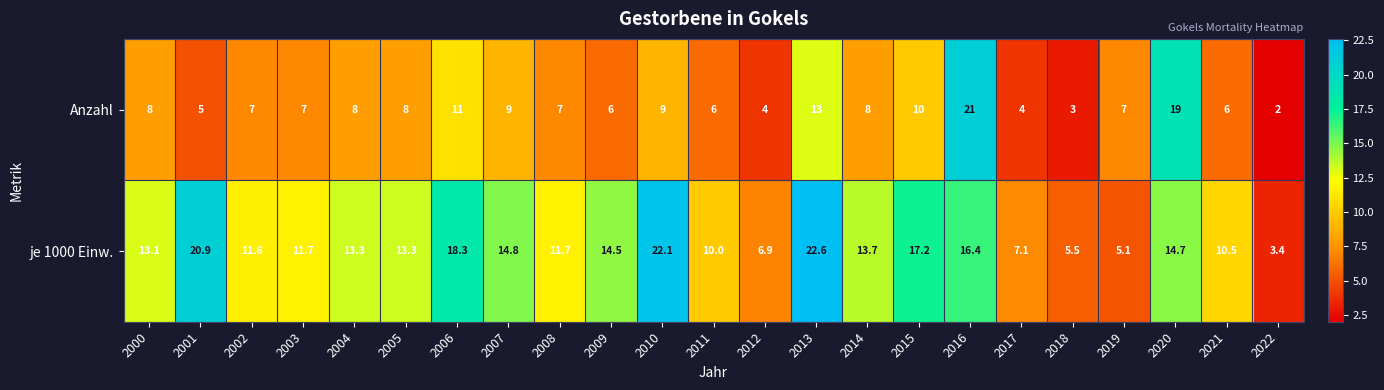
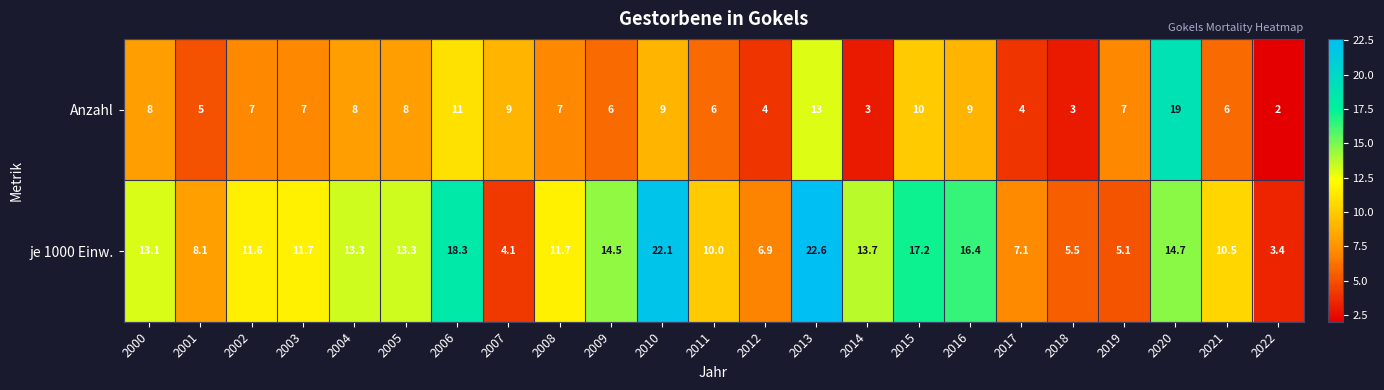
  {
    "Anzahl": {
      "2000": 8,
      "2001": 5,
      "2002": 7,
      "2003": 7,
      "2004": 8,
      "2005": 8,
      "2006": 11,
      "2007": 9,
      "2008": 7,
      "2009": 6,
      "2010": 9,
      "2011": 6,
      "2012": 4,
      "2013": 13,
-     "2014": 8,
+     "2014": 3,
      "2015": 10,
-     "2016": 21,
+     "2016": 9,
      "2017": 4,
      "2018": 3,
      "2019": 7,
      "2020": 19,
      "2021": 6,
      "2022": 2
    },
    "je 1000 Einw.": {
      "2000": 13.1,
-     "2001": 20.9,
+     "2001": 8.1,
      "2002": 11.6,
      "2003": 11.7,
      "2004": 13.3,
      "2005": 13.3,
      "2006": 18.3,
-     "2007": 14.8,
+     "2007": 4.1,
      "2008": 11.7,
      "2009": 14.5,
      "2010": 22.1,
      "2011": 10.0,
      "2012": 6.9,
      "2013": 22.6,
      "2014": 13.7,
      "2015": 17.2,
      "2016": 16.4,
      "2017": 7.1,
      "2018": 5.5,
      "2019": 5.1,
      "2020": 14.7,
      "2021": 10.5,
      "2022": 3.4
    }
  }
